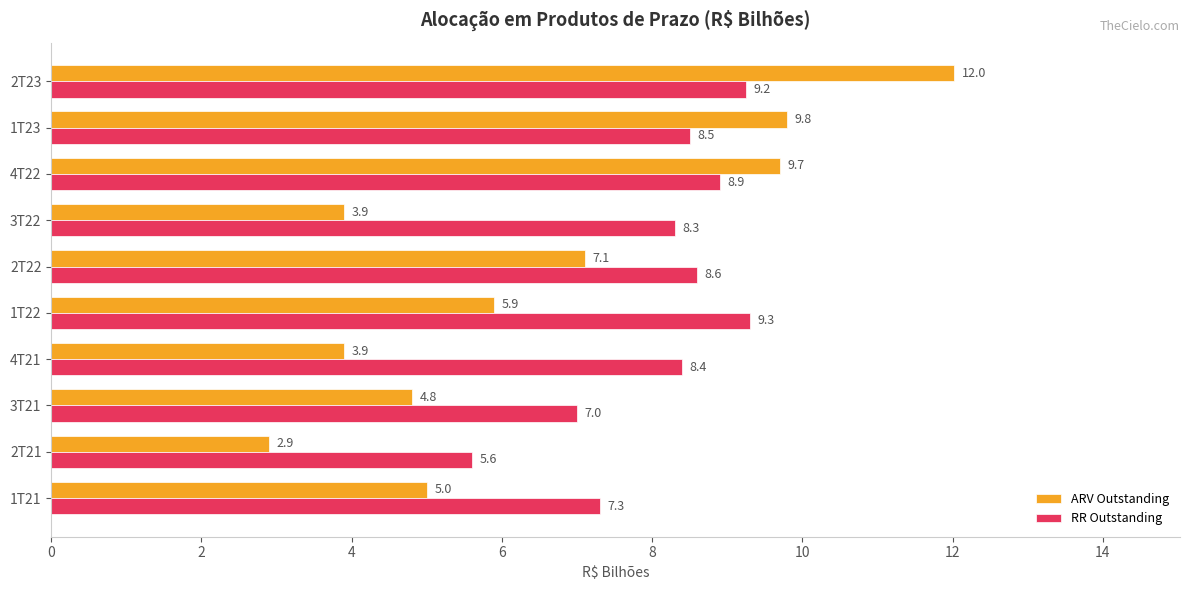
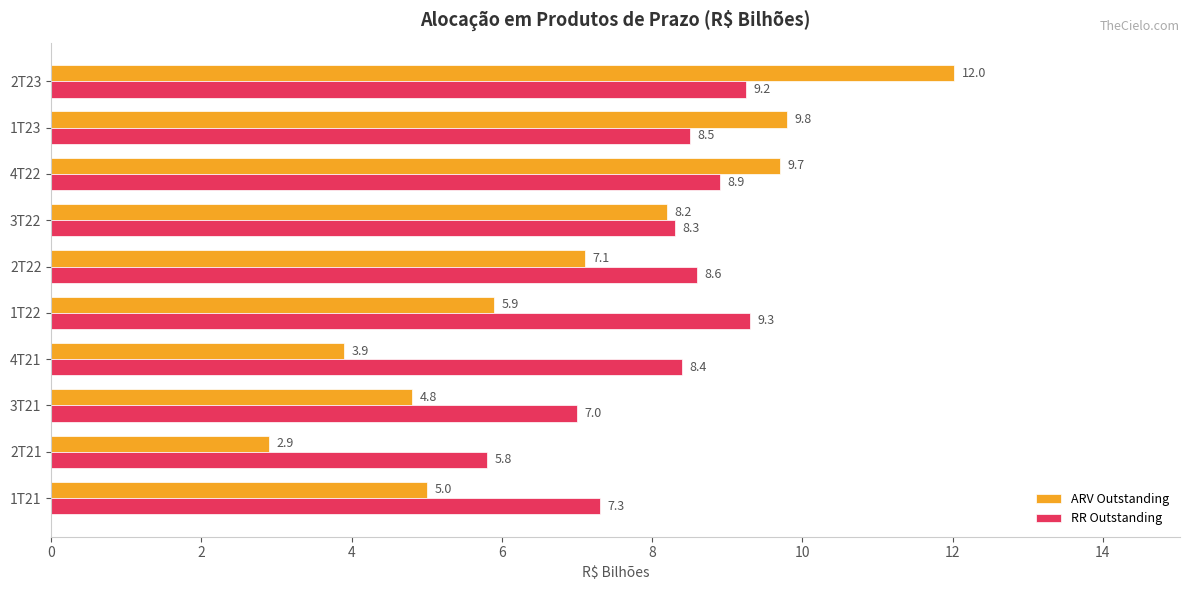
  {
    "ARV Outstanding": {
      "2T23": 12.0,
      "1T23": 9.8,
      "4T22": 9.7,
-     "3T22": 3.9,
+     "3T22": 8.2,
      "2T22": 7.1,
      "1T22": 5.9,
      "4T21": 3.9,
      "3T21": 4.8,
      "2T21": 2.9,
      "1T21": 5.0
    },
    "RR Outstanding": {
      "2T23": 9.2,
      "1T23": 8.5,
      "4T22": 8.9,
      "3T22": 8.3,
      "2T22": 8.6,
      "1T22": 9.3,
      "4T21": 8.4,
      "3T21": 7.0,
-     "2T21": 5.6,
+     "2T21": 5.8,
      "1T21": 7.3
    }
  }
